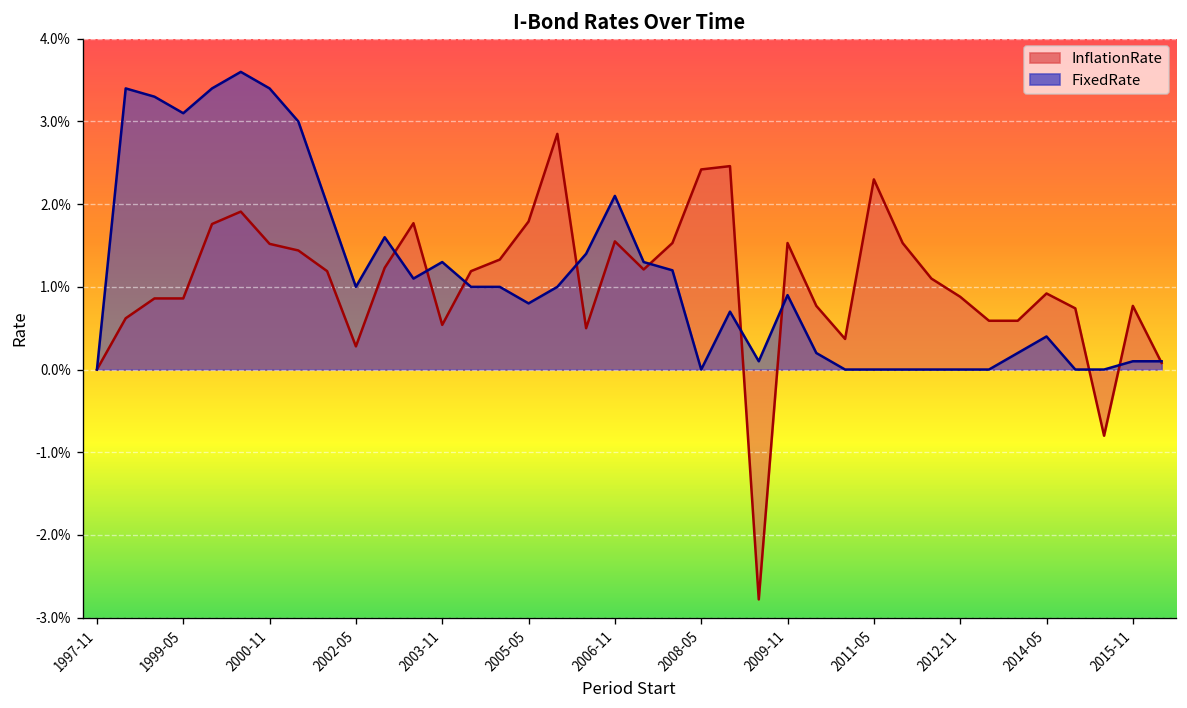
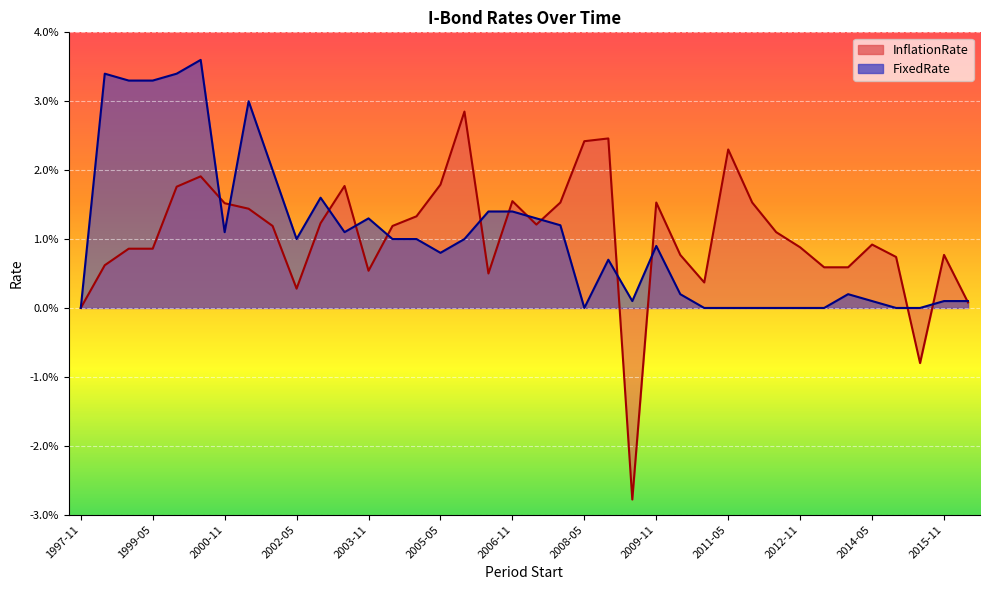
  {
    "FixedRate": {
-     "1999-05": "3.1%",
-     "2000-11": "3.4%",
+     "1999-05": "3.3%",
+     "2000-11": "1.1%",
      "2002-05": "1.0%",
      "2003-11": "1.3%",
      "2005-05": "0.8%",
-     "2006-11": "2.1%",
+     "2006-11": "1.4%",
      "2008-05": "0.0%",
      "2009-11": "0.9%",
      "2011-05": "0.0%",
      "2012-11": "0.0%",
-     "2014-05": "0.4%",
+     "2014-05": "0.1%",
      "2015-11": "0.1%"
    }
  }
